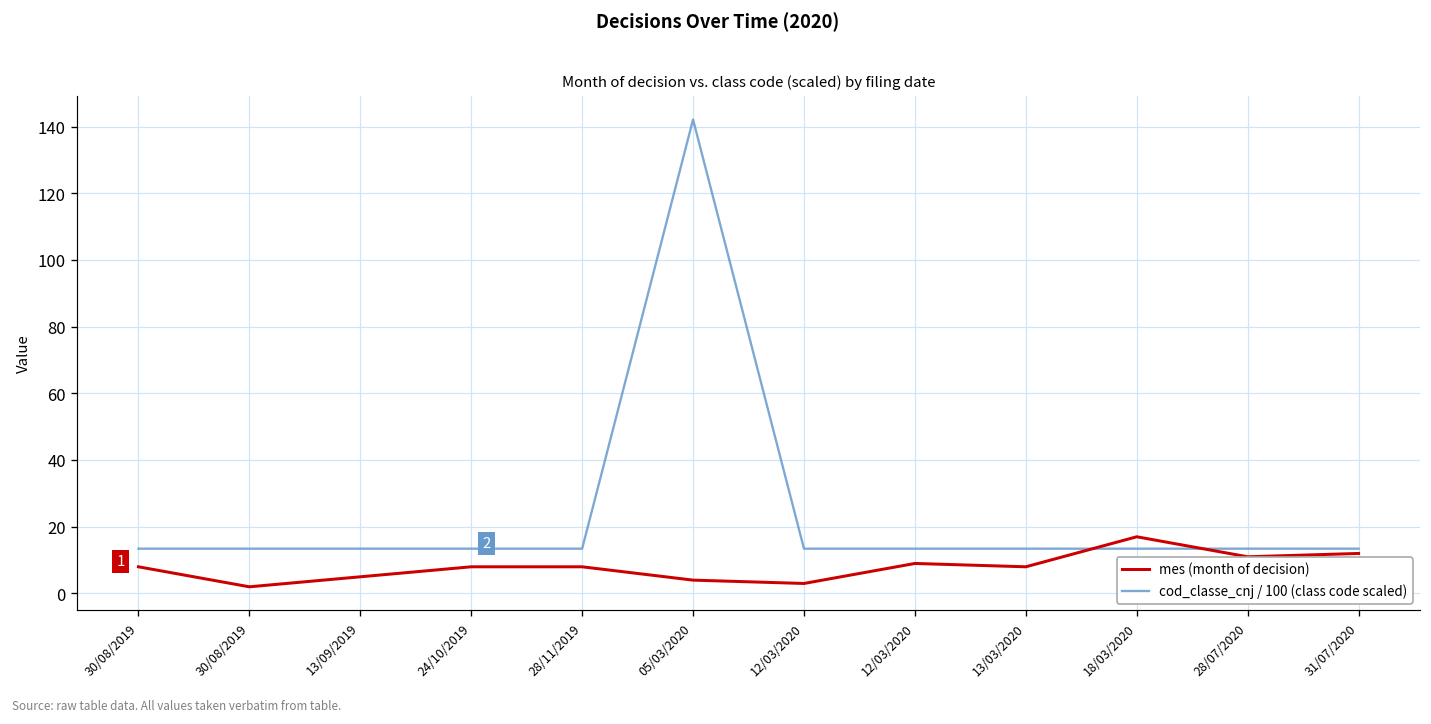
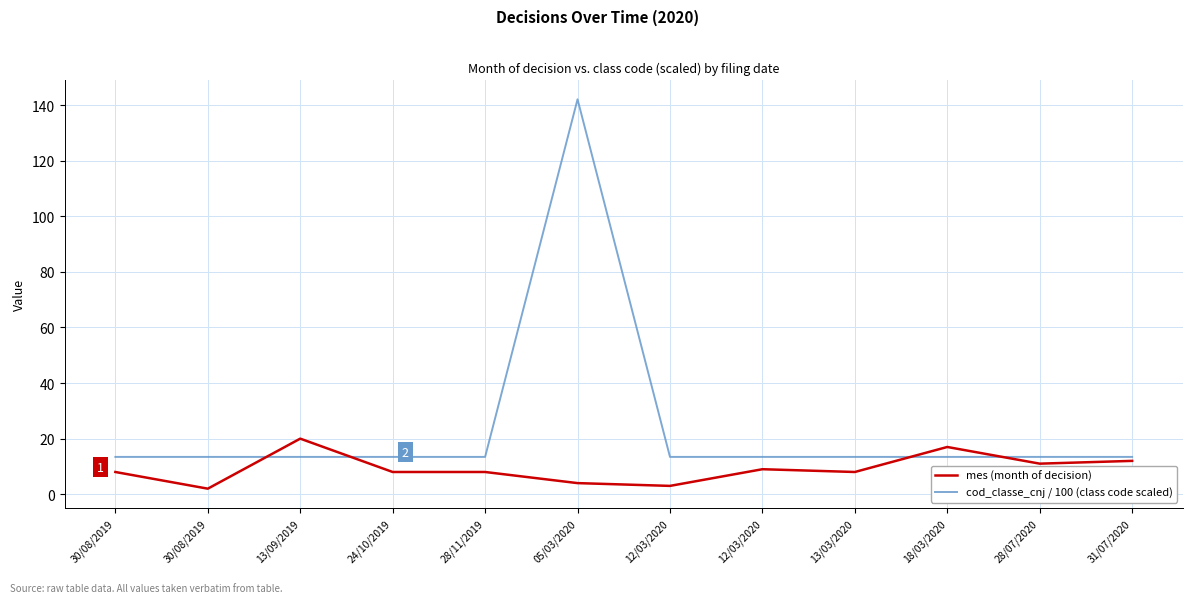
  {
    "mes (month of decision)": {
-     "13/09/2019": 5,
+     "13/09/2019": 20,
      "24/10/2019": 8,
      "28/11/2019": 8,
      "05/03/2020": 4,
      "13/03/2020": 8,
      "18/03/2020": 17,
      "28/07/2020": 11,
      "31/07/2020": 12
    },
    "cod_classe_cnj / 100 (class code scaled)": {
      "13/09/2019": 13,
      "28/11/2019": 13,
      "05/03/2020": 142,
      "13/03/2020": 13,
      "18/03/2020": 13,
      "28/07/2020": 13,
      "31/07/2020": 13
    }
  }
